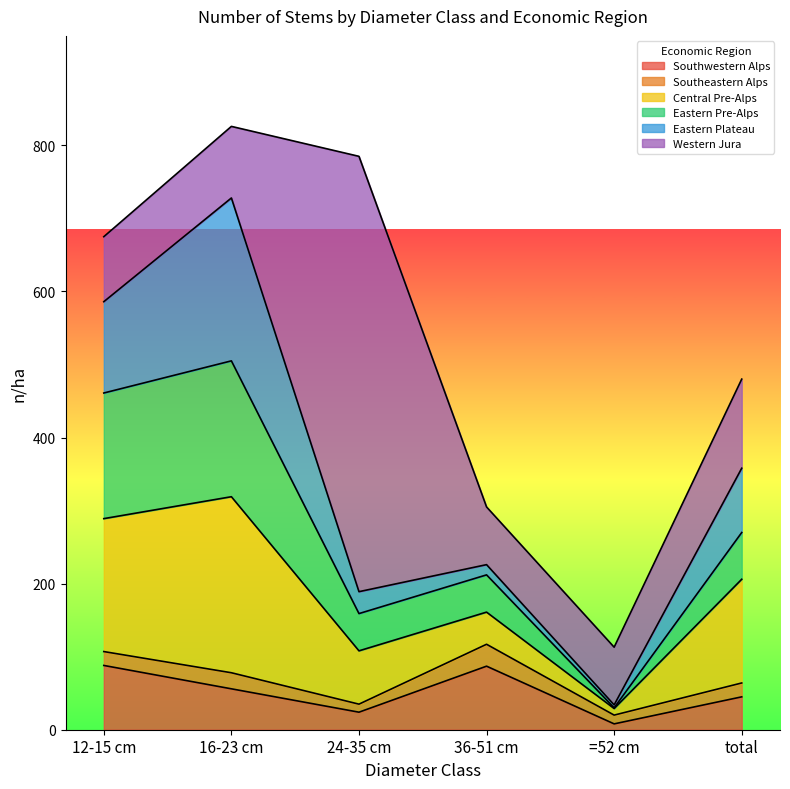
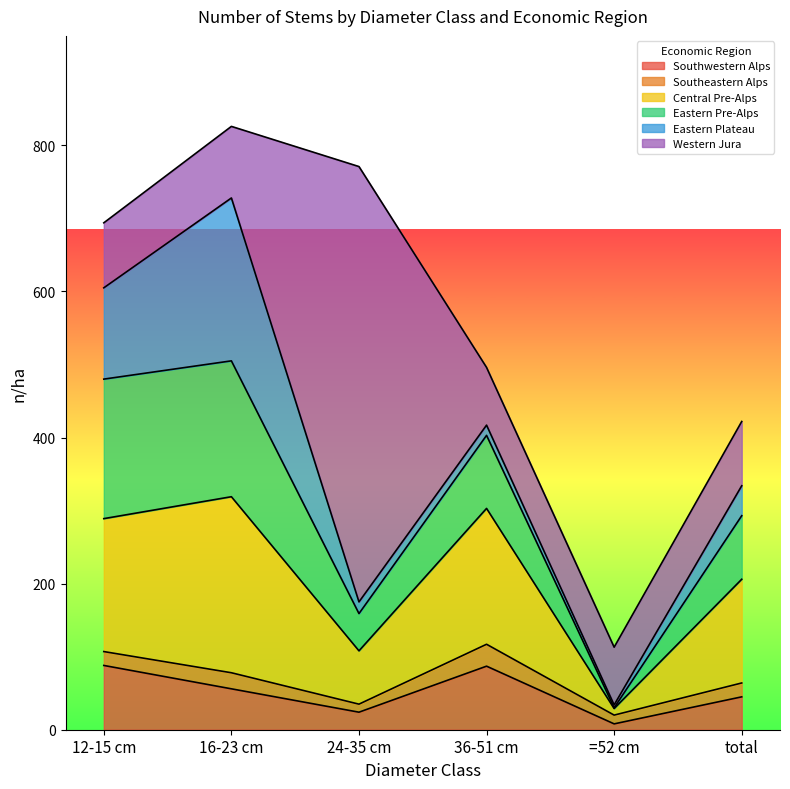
  {
    "Central Pre-Alps": {
      "12-15 cm": 180,
      "16-23 cm": 240,
      "24-35 cm": 70,
-     "36-51 cm": 40,
+     "36-51 cm": 190,
      "total": 140
    },
    "Eastern Pre-Alps": {
-     "12-15 cm": 170,
+     "12-15 cm": 190,
      "16-23 cm": 190,
      "24-35 cm": 50,
-     "36-51 cm": 50,
-     "total": 60
+     "36-51 cm": 100,
+     "total": 90
    },
    "Eastern Plateau": {
      "12-15 cm": 130,
      "16-23 cm": 220,
-     "24-35 cm": 30,
+     "24-35 cm": 20,
      "36-51 cm": 10,
      "=52 cm": 0,
-     "total": 90
+     "total": 40
    },
    "Western Jura": {
      "12-15 cm": 90,
      "16-23 cm": 100,
      "24-35 cm": 600,
      "36-51 cm": 80,
      "=52 cm": 80,
-     "total": 120
+     "total": 90
    }
  }
